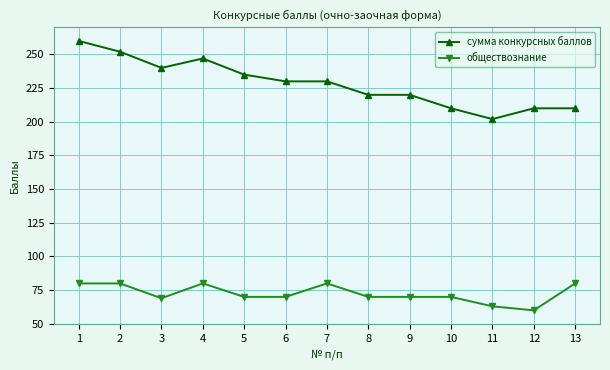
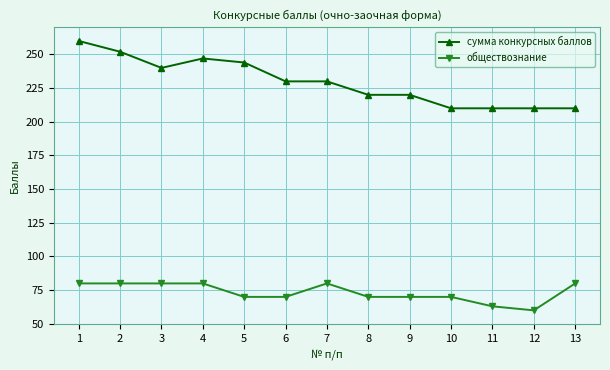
  {
    "сумма конкурсных баллов": {
      "1": 260,
      "2": 252,
      "3": 240,
      "4": 247,
-     "5": 235,
+     "5": 244,
      "6": 230,
      "7": 230,
      "8": 220,
      "9": 220,
      "10": 210,
-     "11": 202,
+     "11": 210,
      "12": 210,
      "13": 210
    },
    "обществознание": {
      "1": 80,
      "2": 80,
-     "3": 69,
+     "3": 80,
      "4": 80,
      "5": 70,
      "6": 70,
      "7": 80,
      "8": 70,
      "9": 70,
      "10": 70,
      "11": 63,
      "12": 60,
      "13": 80
    }
  }
